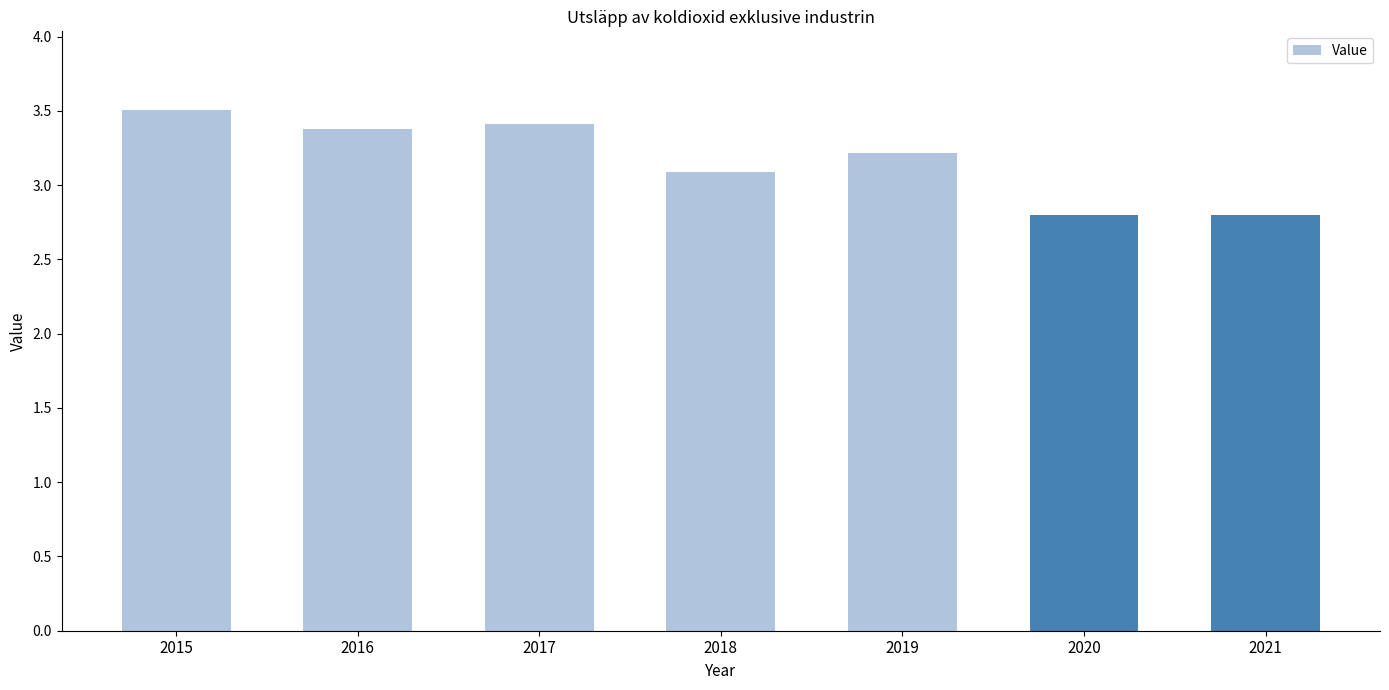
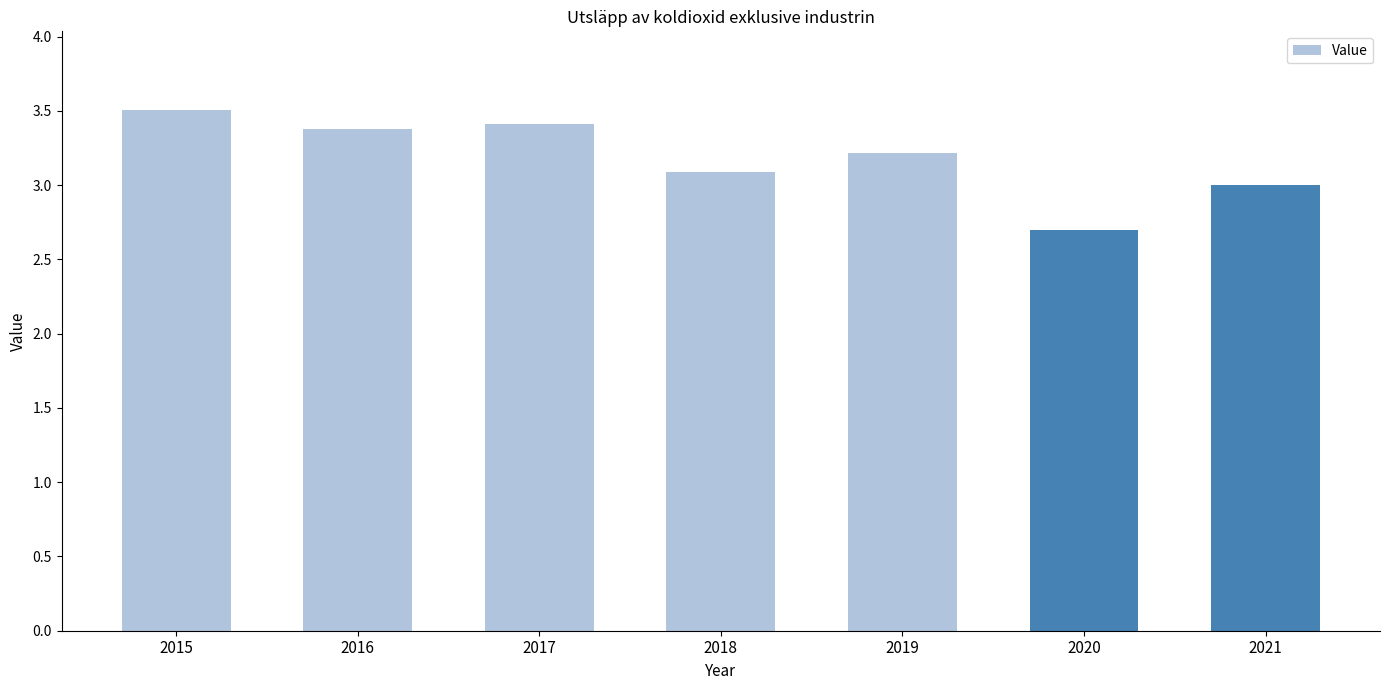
  {
    "2015": 3.5,
    "2016": 3.38,
    "2017": 3.4,
    "2018": 3.1,
    "2019": 3.22,
-   "2020": 2.8,
-   "2021": 2.8
+   "2020": 2.7,
+   "2021": 3.0
  }
